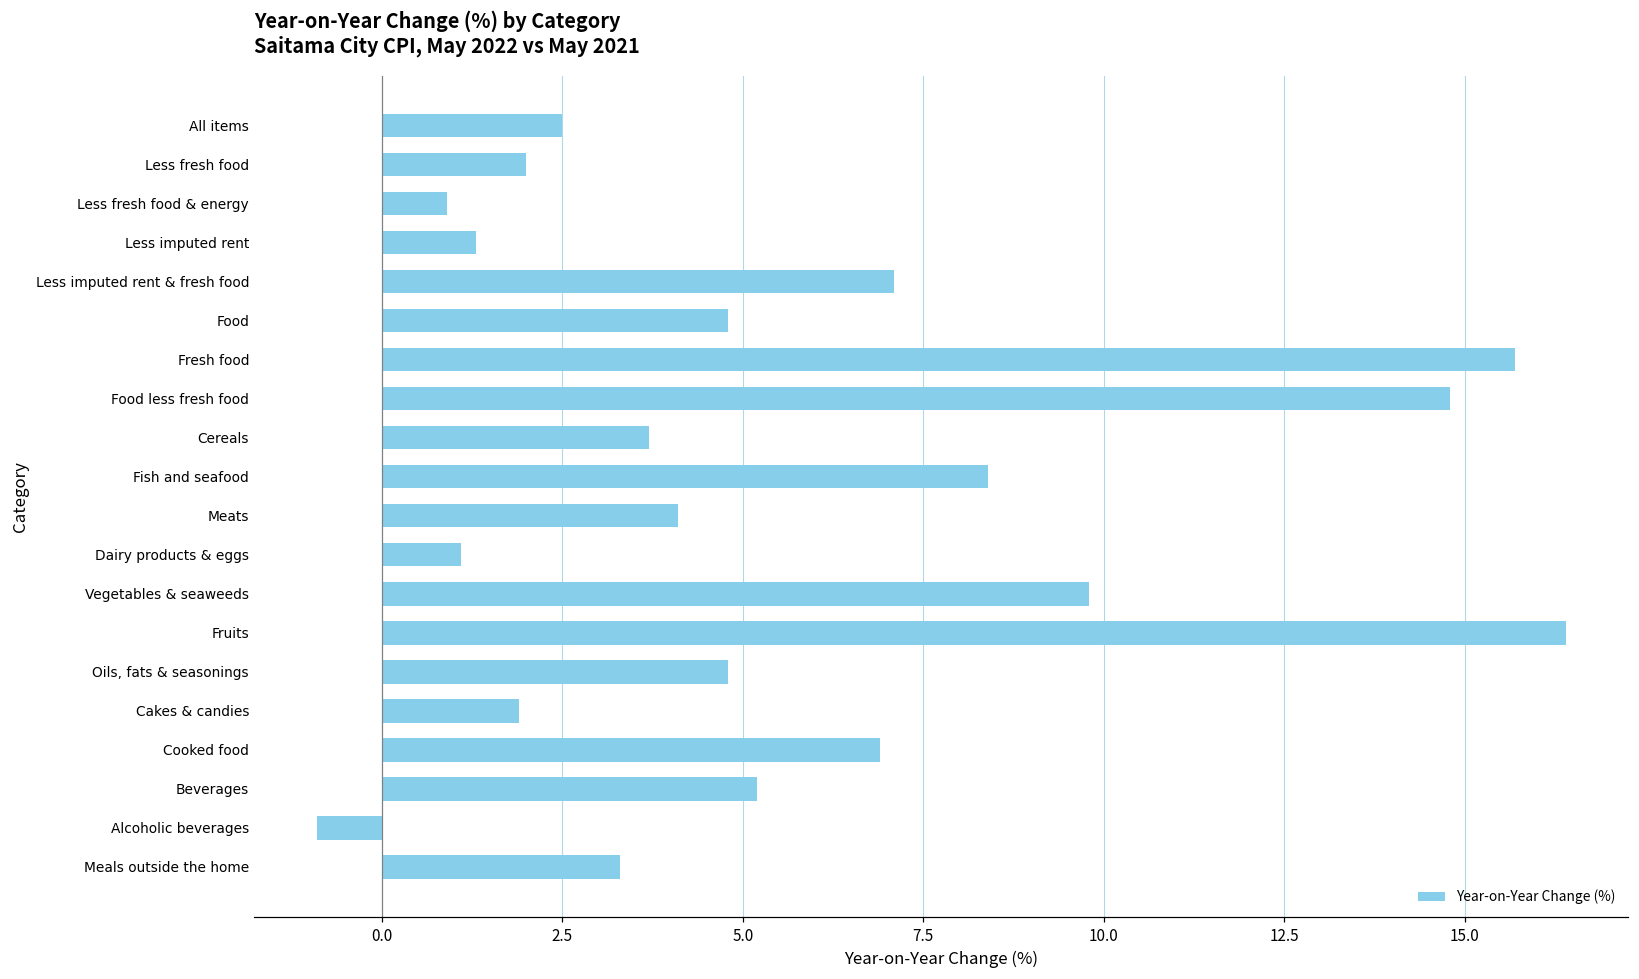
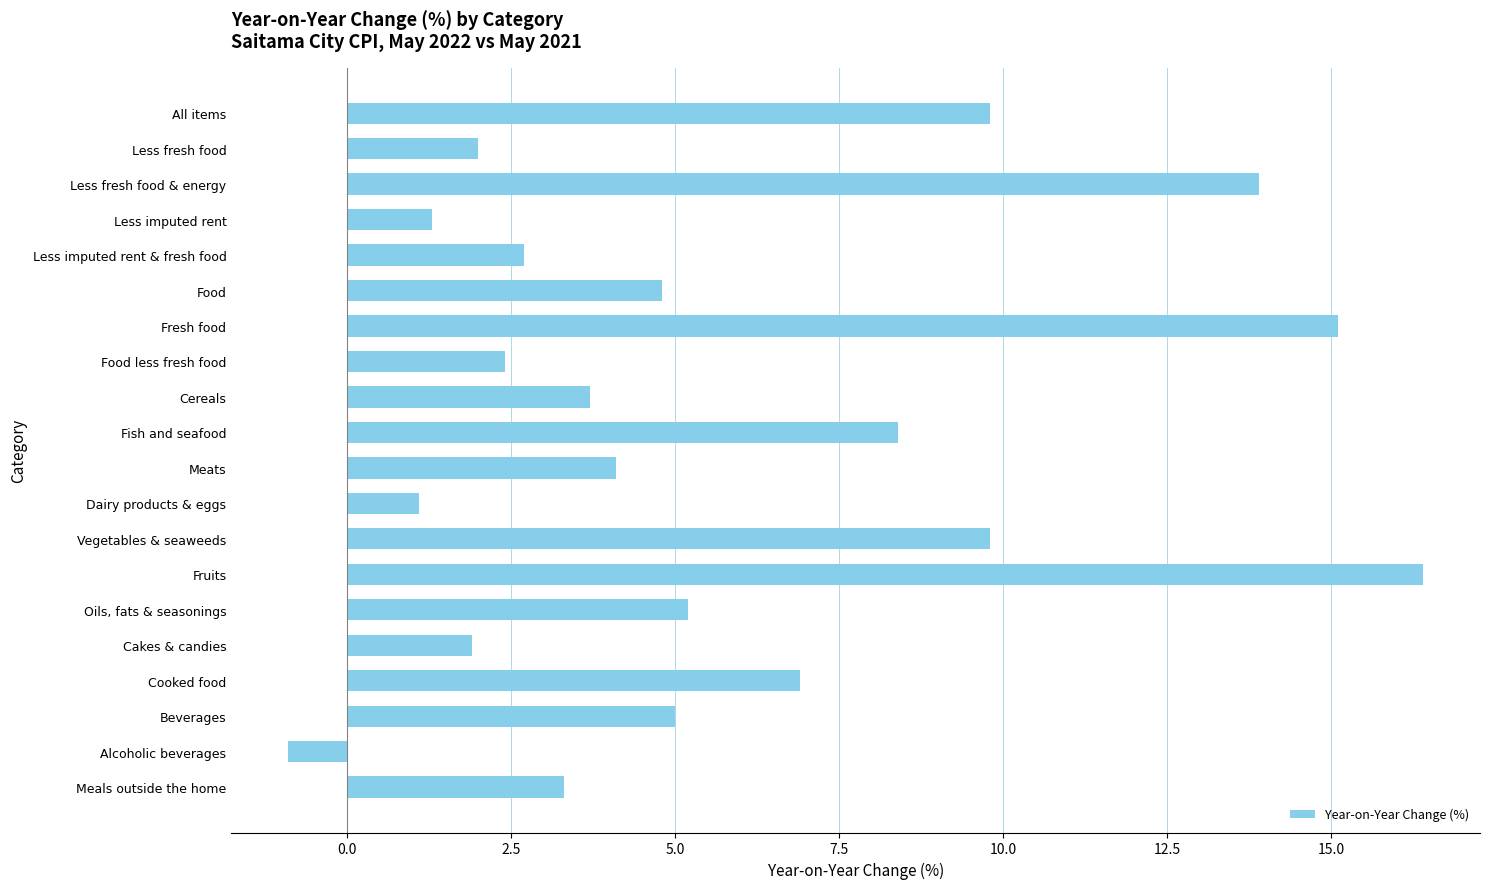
  {
-   "All items": 2.5,
+   "All items": 9.8,
    "Less fresh food": 2.0,
-   "Less fresh food & energy": 0.9,
+   "Less fresh food & energy": 13.9,
    "Less imputed rent": 1.3,
-   "Less imputed rent & fresh food": 7.1,
+   "Less imputed rent & fresh food": 2.7,
    "Food": 4.8,
-   "Fresh food": 15.7,
-   "Food less fresh food": 14.8,
+   "Fresh food": 15.1,
+   "Food less fresh food": 2.4,
    "Cereals": 3.7,
    "Fish and seafood": 8.4,
    "Meats": 4.1,
    "Dairy products & eggs": 1.1,
    "Vegetables & seaweeds": 9.8,
    "Fruits": 16.4,
-   "Oils, fats & seasonings": 4.8,
+   "Oils, fats & seasonings": 5.2,
    "Cakes & candies": 1.9,
    "Cooked food": 6.9,
-   "Beverages": 5.2,
+   "Beverages": 5.0,
    "Alcoholic beverages": -0.9,
    "Meals outside the home": 3.3
  }
